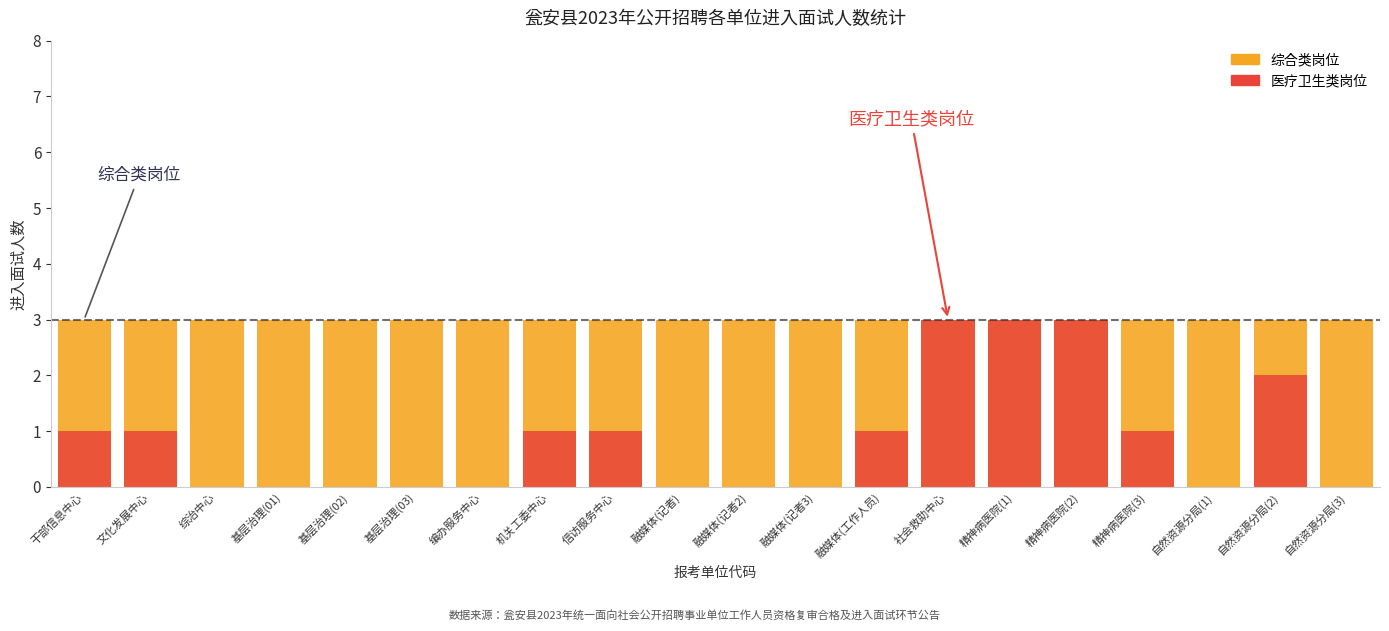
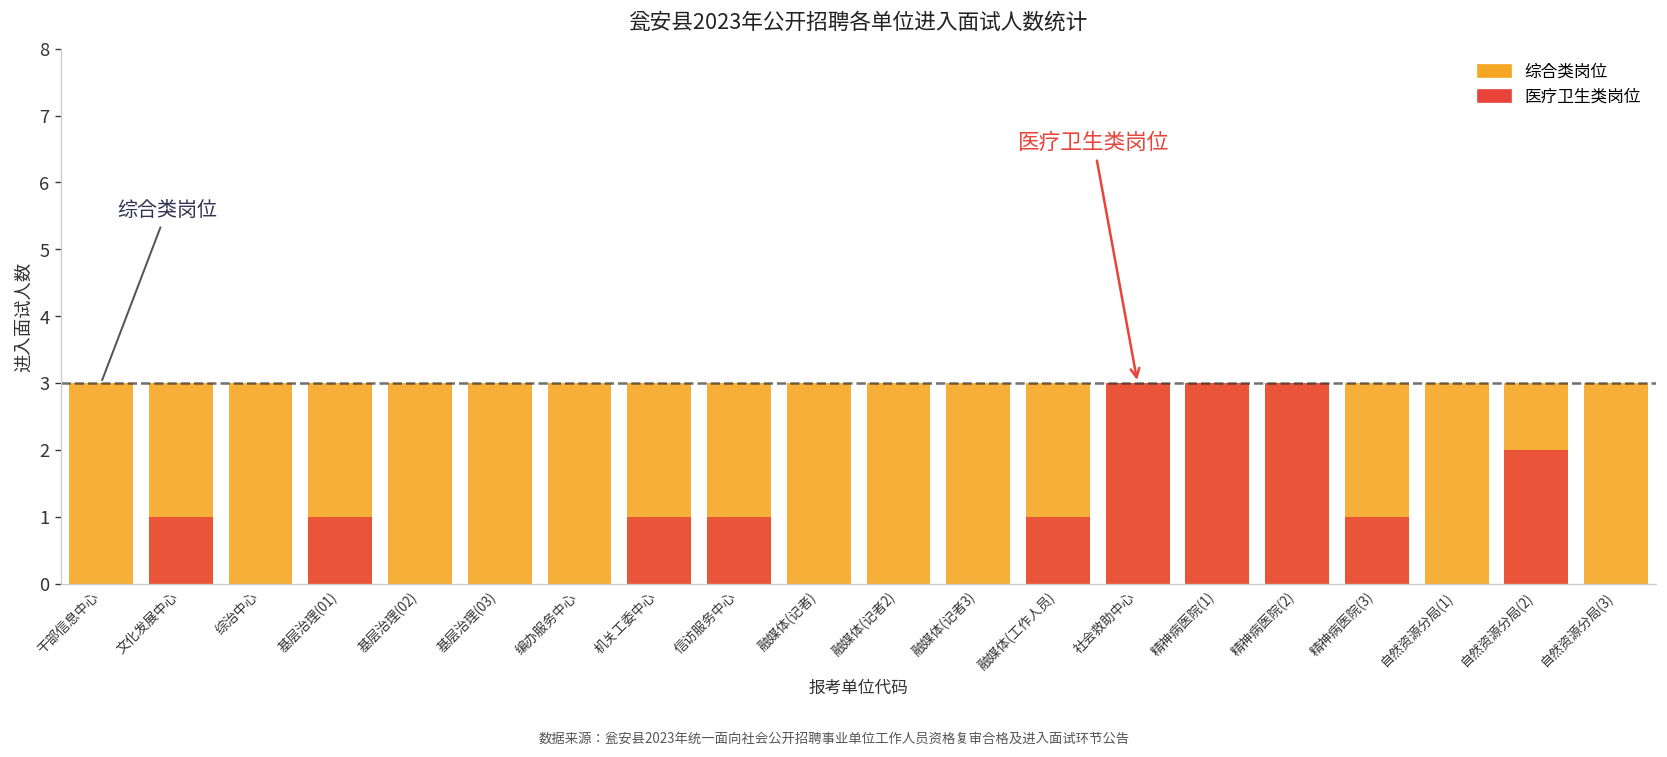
  {
    "综合类岗位": {
      "干部信息中心": 3,
      "文化发展中心": 3,
      "综治中心": 3,
      "基层治理(01)": 3,
      "基层治理(02)": 3,
      "基层治理(03)": 3,
      "编办服务中心": 3,
      "机关工委中心": 3,
      "信访服务中心": 3,
      "融媒体(记者)": 3,
      "融媒体(记者2)": 3,
      "融媒体(记者3)": 3,
      "融媒体(工作人员)": 3,
      "社会救助中心": 3,
      "精神病医院(1)": 3,
      "精神病医院(2)": 3,
      "精神病医院(3)": 3,
      "自然资源分局(1)": 3,
      "自然资源分局(2)": 3,
      "自然资源分局(3)": 3
    },
    "医疗卫生类岗位": {
-     "干部信息中心": 1,
+     "干部信息中心": 0,
      "综治中心": 0,
-     "基层治理(01)": 0,
+     "基层治理(01)": 1,
      "基层治理(02)": 0,
      "基层治理(03)": 0,
      "编办服务中心": 0,
      "融媒体(记者)": 0,
      "融媒体(记者2)": 0,
      "融媒体(记者3)": 0,
      "社会救助中心": 3,
      "精神病医院(1)": 3,
      "精神病医院(2)": 3,
      "自然资源分局(1)": 0,
      "自然资源分局(3)": 0
    }
  }
